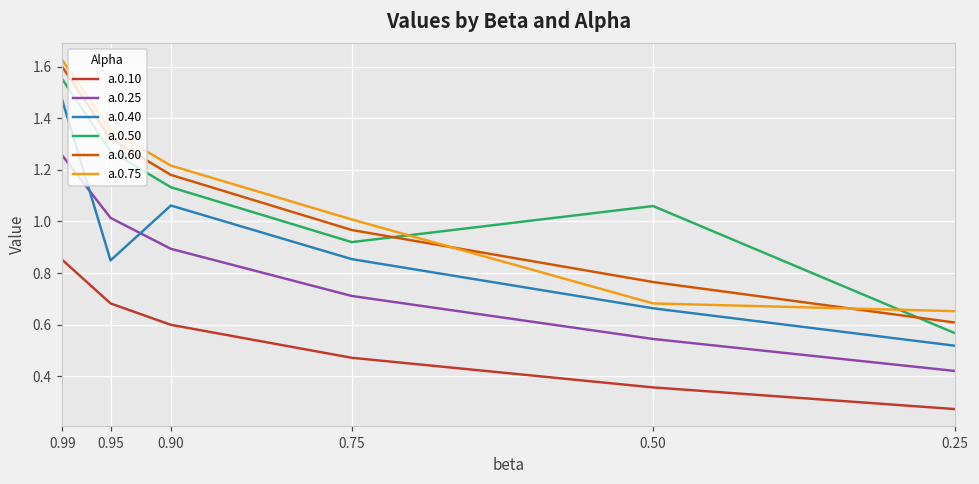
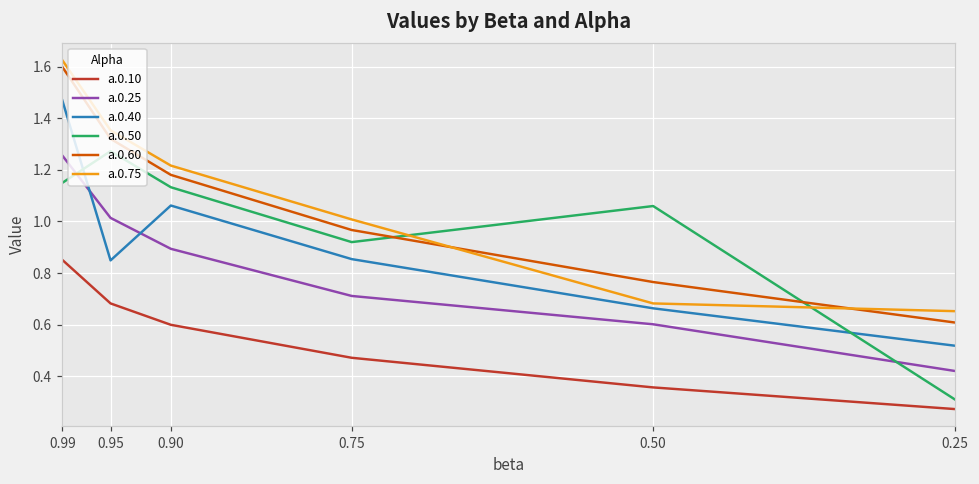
  {
    "a.0.25": {
      "0.99": 1.26,
      "0.95": 1.01,
      "0.90": 0.89,
      "0.75": 0.71,
-     "0.50": 0.54,
+     "0.50": 0.60,
      "0.25": 0.42
    },
    "a.0.40": {
      "0.99": 1.47,
      "0.95": 0.85,
      "0.90": 1.06,
      "0.75": 0.85,
      "0.50": 0.66,
      "0.25": 0.52
    },
    "a.0.50": {
-     "0.99": 1.55,
+     "0.99": 1.15,
      "0.90": 1.13,
      "0.75": 0.92,
      "0.50": 1.06,
-     "0.25": 0.57
+     "0.25": 0.31
    },
    "a.0.75": {
      "0.99": 1.63,
      "0.90": 1.22,
      "0.75": 1.01,
      "0.50": 0.68,
      "0.25": 0.65
    }
  }
